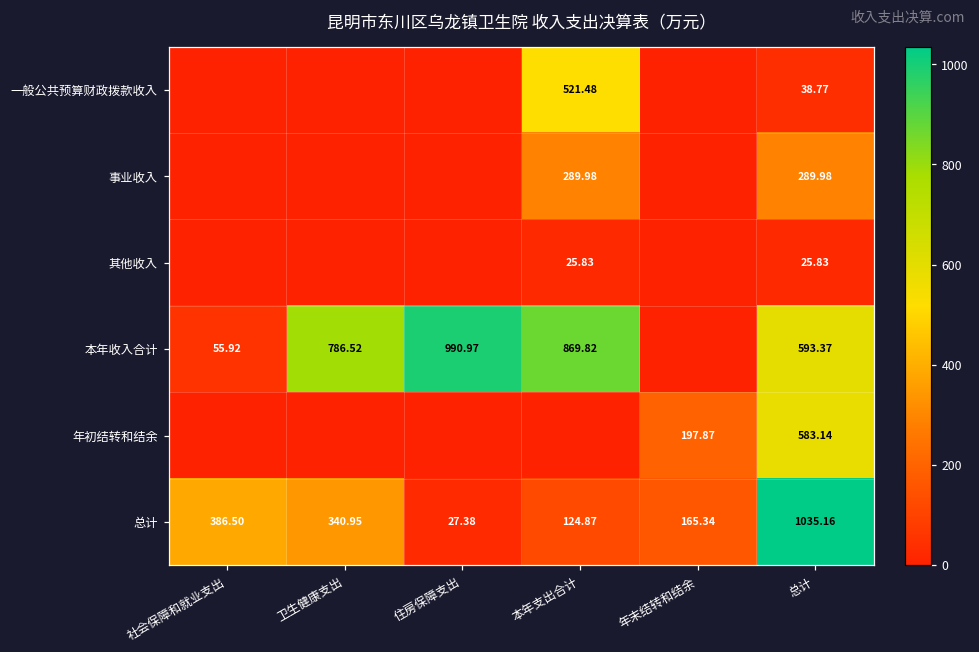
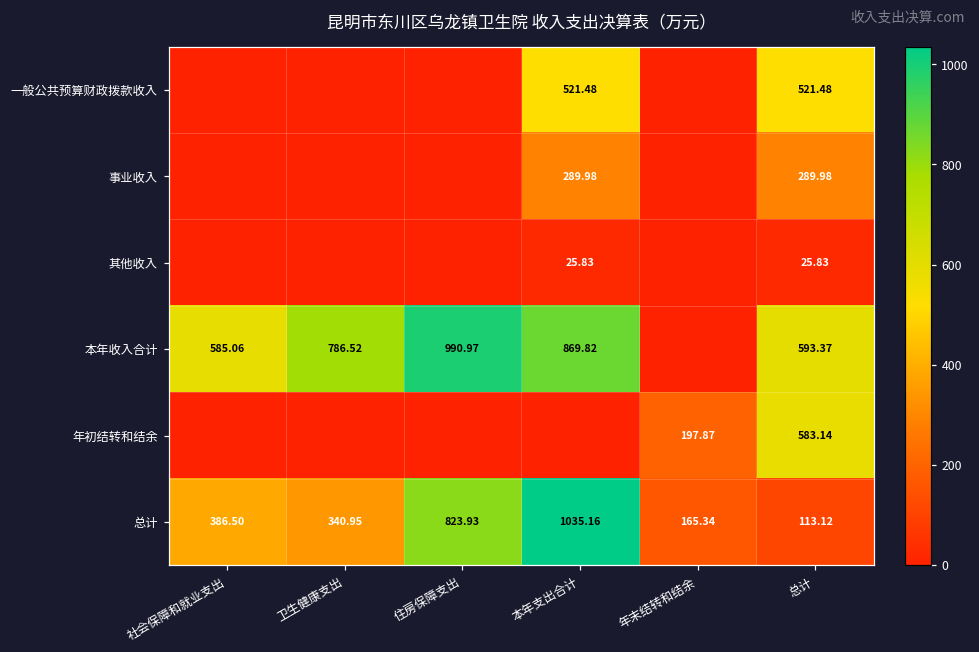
  {
    "一般公共预算财政拨款收入": {
      "本年支出合计": 521.48,
-     "总计": 38.77
+     "总计": 521.48
    },
    "事业收入": {
      "本年支出合计": 289.98,
      "总计": 289.98
    },
    "其他收入": {
      "本年支出合计": 25.83,
      "总计": 25.83
    },
    "本年收入合计": {
-     "社会保障和就业支出": 55.92,
+     "社会保障和就业支出": 585.06,
      "卫生健康支出": 786.52,
      "住房保障支出": 990.97,
      "本年支出合计": 869.82,
      "总计": 593.37
    },
    "年初结转和结余": {
      "年末结转和结余": 197.87,
      "总计": 583.14
    },
    "总计": {
      "社会保障和就业支出": 386.50,
      "卫生健康支出": 340.95,
-     "住房保障支出": 27.38,
-     "本年支出合计": 124.87,
+     "住房保障支出": 823.93,
+     "本年支出合计": 1035.16,
      "年末结转和结余": 165.34,
-     "总计": 1035.16
+     "总计": 113.12
    }
  }
